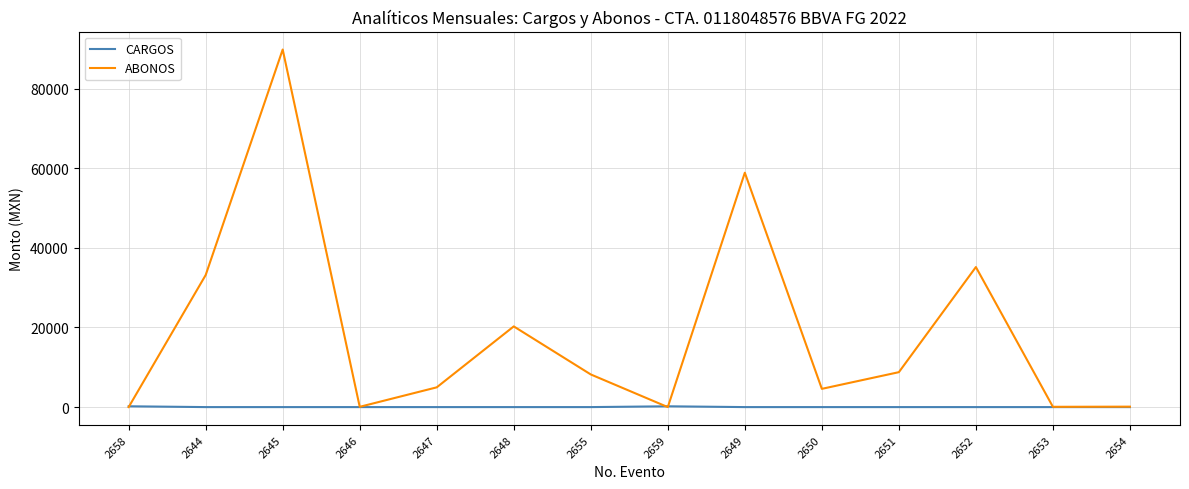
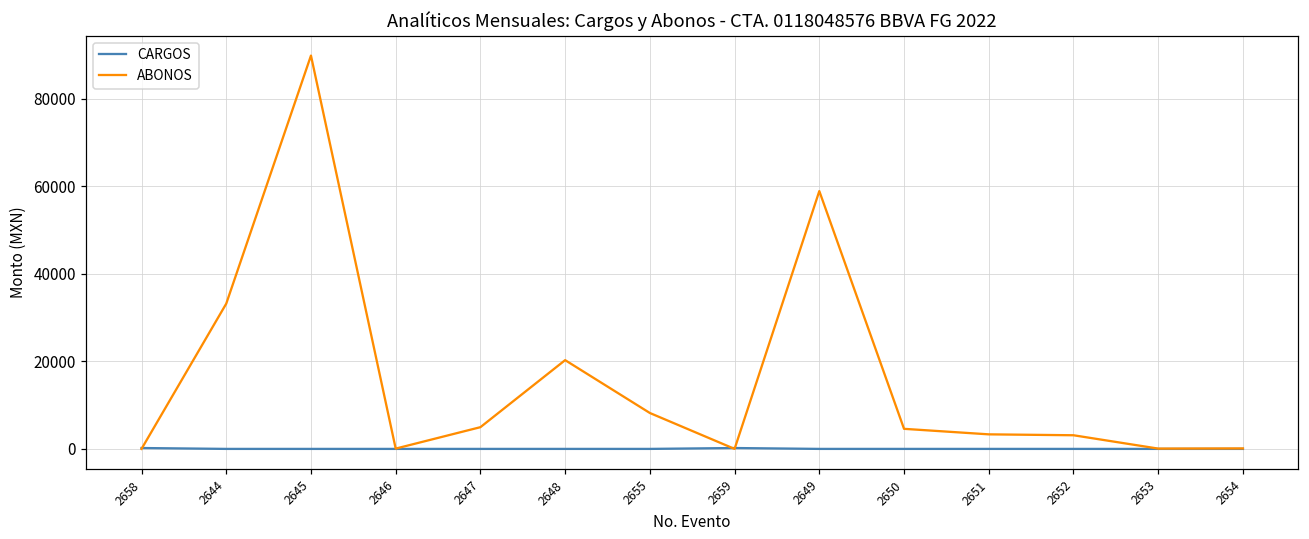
  {
    "CARGOS": {
      "2644": 0,
      "2645": 0,
      "2647": 0,
      "2648": 0,
      "2655": 0,
      "2649": 0,
      "2650": 0,
      "2651": 0,
      "2652": 0
    },
    "ABONOS": {
      "2644": 33000,
      "2645": 90000,
      "2647": 5000,
      "2648": 20000,
      "2655": 8000,
      "2649": 59000,
      "2650": 5000,
-     "2651": 9000,
-     "2652": 35000
+     "2651": 3000,
+     "2652": 3000
    }
  }
